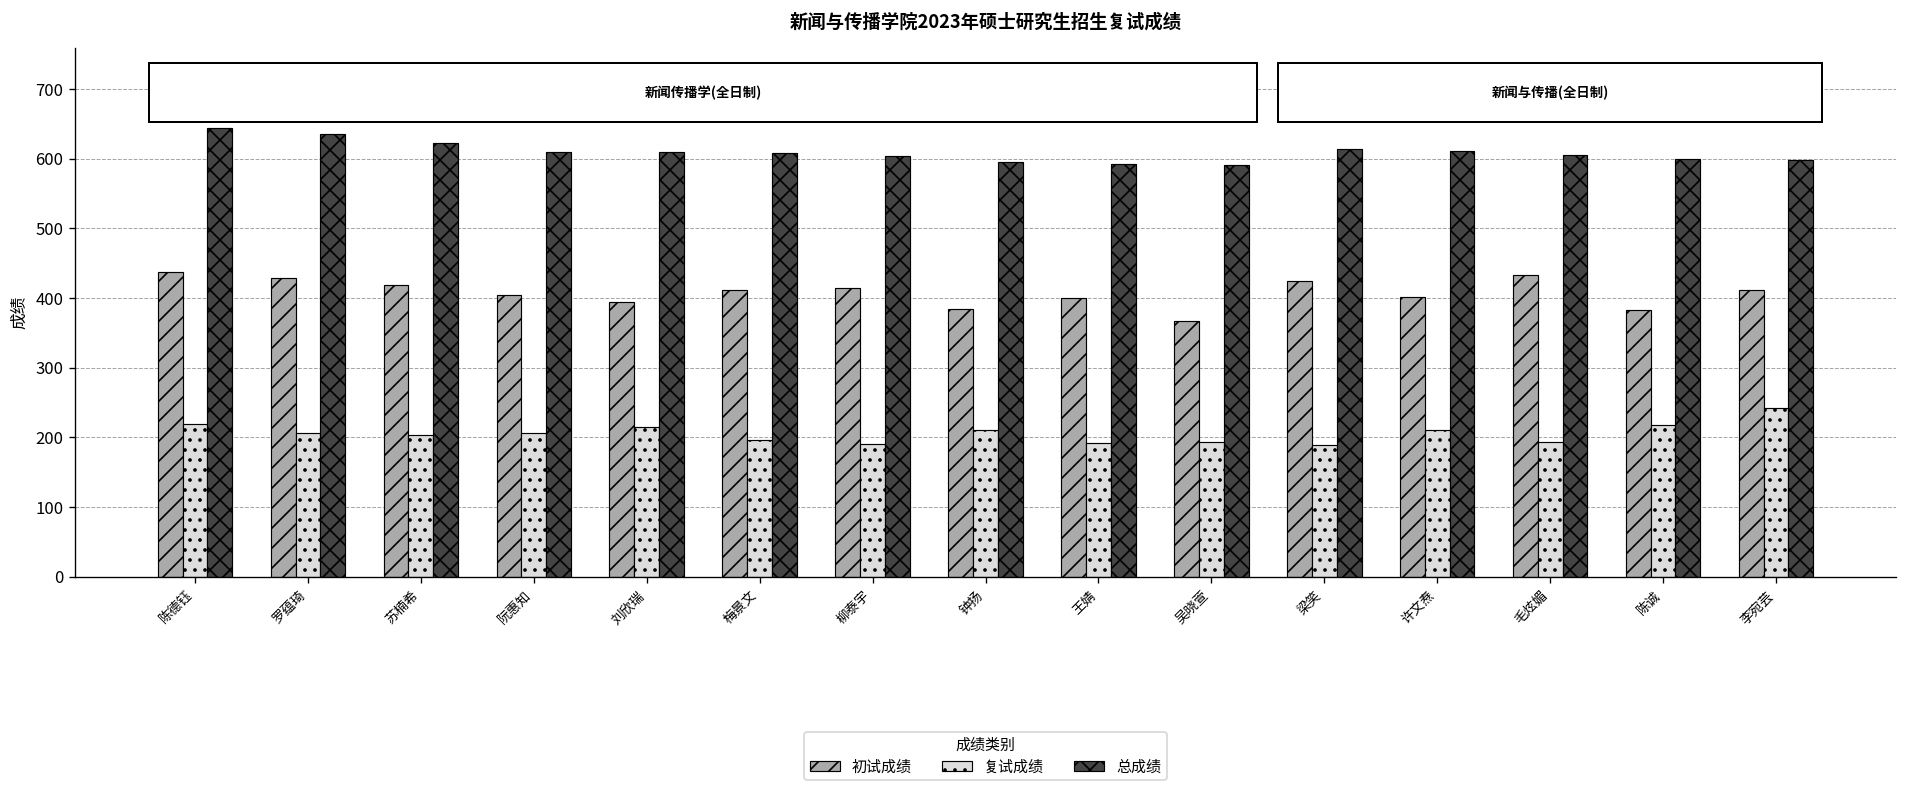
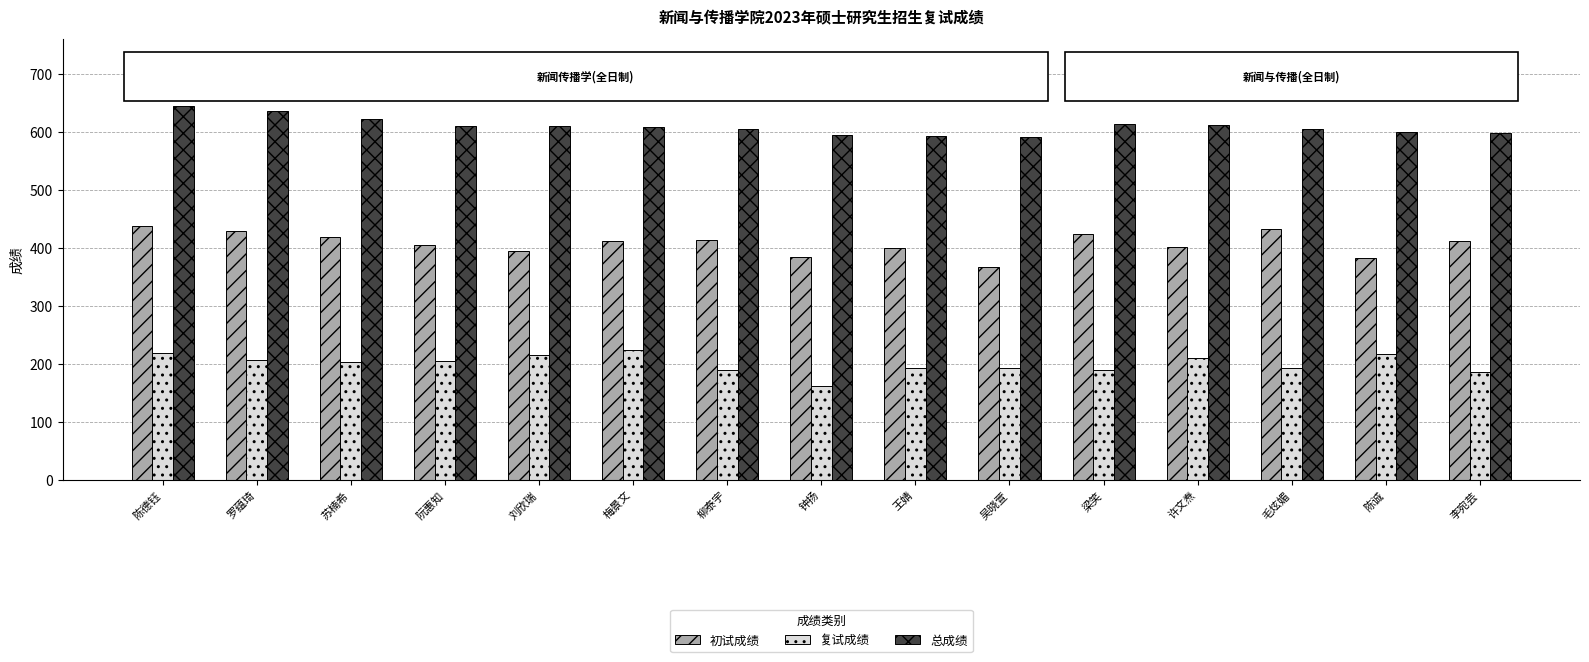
  {
    "初试成绩": {
      "陈德钰": 440,
      "罗蕴琦": 430,
      "苏楠希": 420,
      "阮惠知": 400,
      "刘欣瑞": 390,
      "梅景文": 410,
      "柳泰宇": 410,
      "钟扬": 380,
      "王婧": 400,
      "吴晓萱": 370,
      "梁笑": 420,
      "许文焘": 400,
      "毛炫媚": 430,
      "陈诚": 380,
      "李宛芸": 410
    },
    "复试成绩": {
      "陈德钰": 220,
      "罗蕴琦": 210,
      "苏楠希": 200,
      "阮惠知": 210,
      "刘欣瑞": 220,
-     "梅景文": 200,
+     "梅景文": 220,
      "柳泰宇": 190,
-     "钟扬": 210,
+     "钟扬": 160,
      "王婧": 190,
      "吴晓萱": 190,
      "梁笑": 190,
      "许文焘": 210,
      "毛炫媚": 190,
      "陈诚": 220,
-     "李宛芸": 240
+     "李宛芸": 190
    },
    "总成绩": {
      "陈德钰": 640,
      "罗蕴琦": 640,
      "苏楠希": 620,
      "阮惠知": 610,
      "刘欣瑞": 610,
      "梅景文": 610,
      "柳泰宇": 600,
      "钟扬": 590,
      "王婧": 590,
      "吴晓萱": 590,
      "梁笑": 610,
      "许文焘": 610,
      "毛炫媚": 610,
      "陈诚": 600,
      "李宛芸": 600
    }
  }
